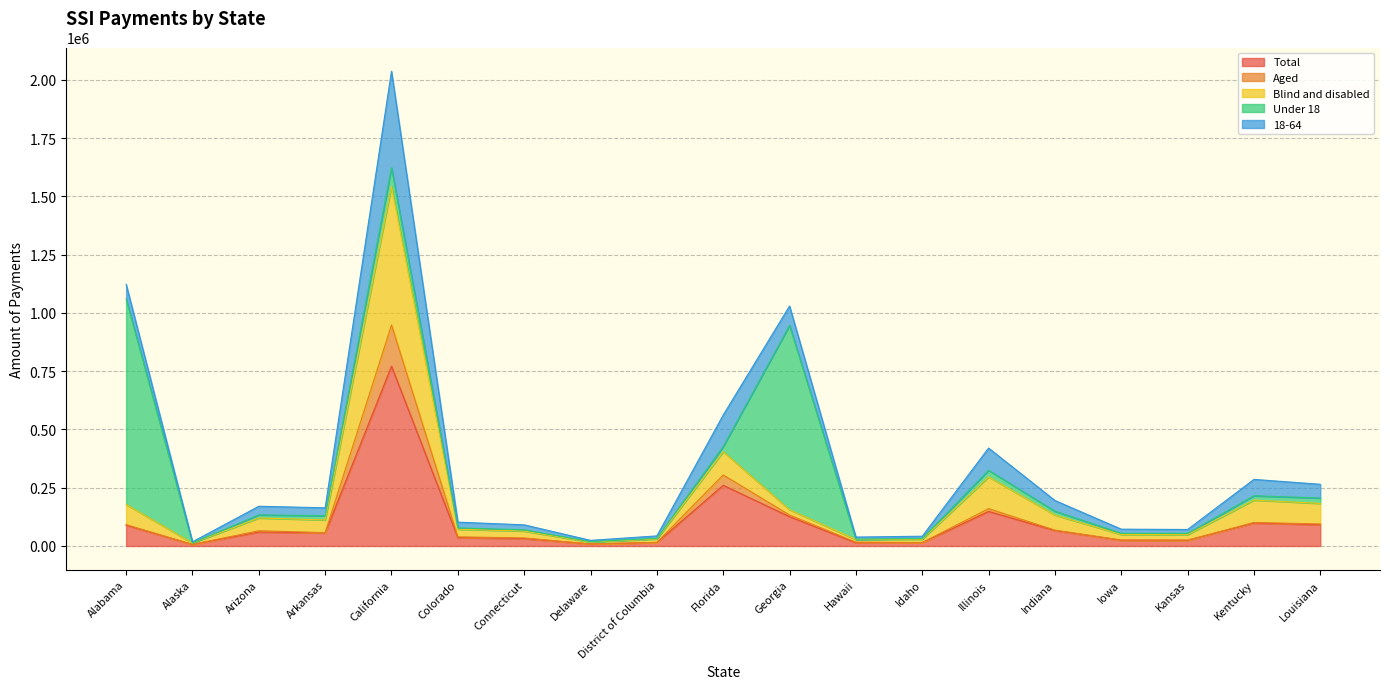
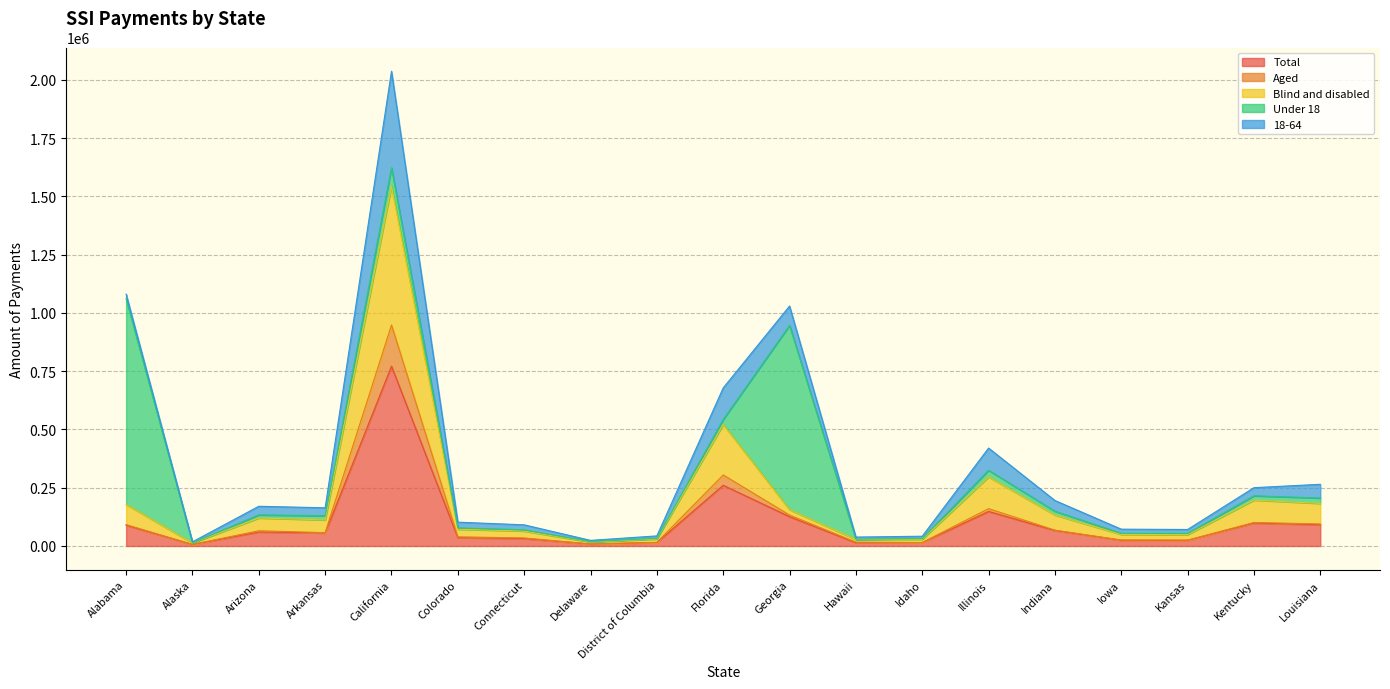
  {
    "Blind and disabled": {
      "Alabama": 90000,
      "Arizona": 50000,
      "Arkansas": 50000,
      "California": 590000,
-     "Florida": 100000,
+     "Florida": 220000,
      "Georgia": 20000,
      "Illinois": 140000,
      "Indiana": 60000,
      "Kentucky": 100000,
      "Louisiana": 90000
    },
    "Under 18": {
      "Alabama": 880000,
      "Arizona": 10000,
      "Arkansas": 20000,
      "California": 80000,
      "Florida": 20000,
      "Georgia": 790000,
      "Illinois": 30000,
      "Indiana": 20000,
      "Kentucky": 20000,
      "Louisiana": 20000
    },
    "18-64": {
-     "Alabama": 60000,
+     "Alabama": 20000,
      "Arizona": 40000,
      "Arkansas": 30000,
      "California": 410000,
      "Colorado": 20000,
      "Connecticut": 20000,
      "Florida": 140000,
      "Georgia": 80000,
      "Illinois": 100000,
      "Indiana": 50000,
      "Iowa": 20000,
      "Kansas": 20000,
-     "Kentucky": 70000,
+     "Kentucky": 30000,
      "Louisiana": 60000
    }
  }
